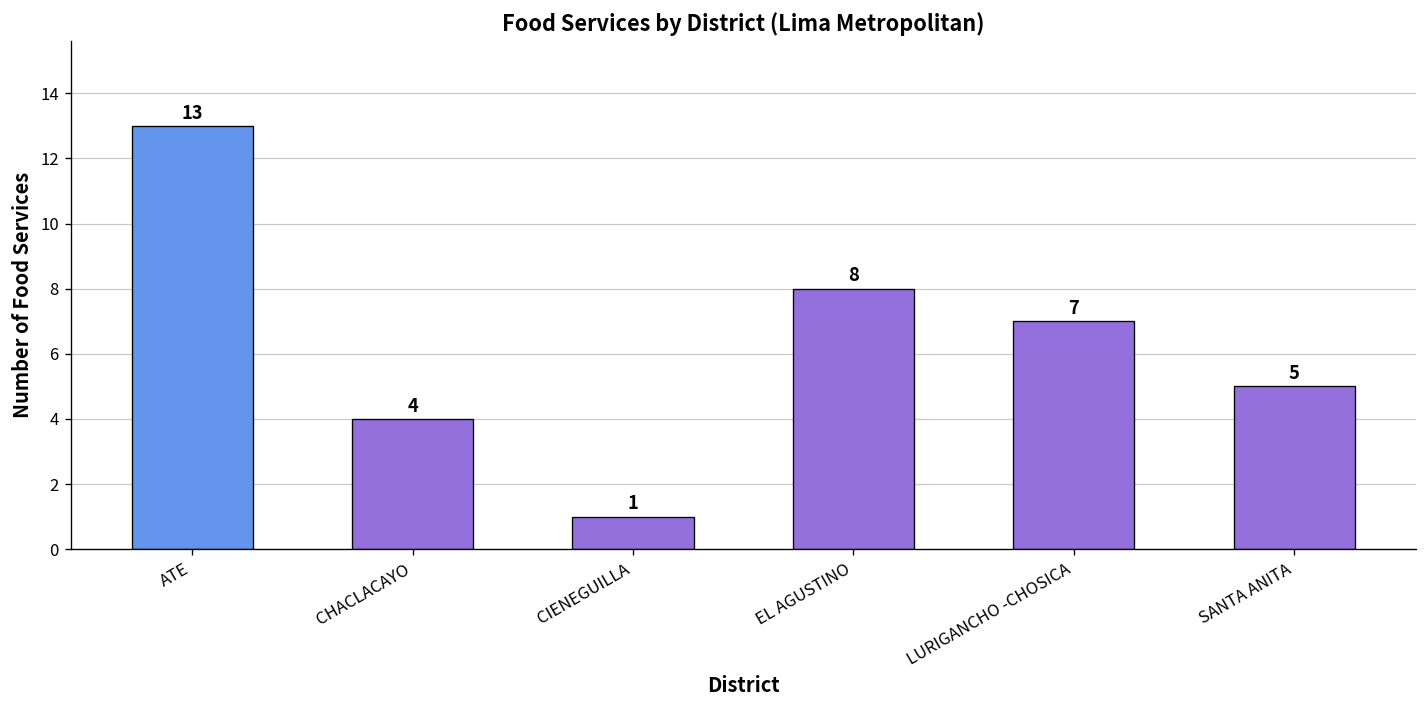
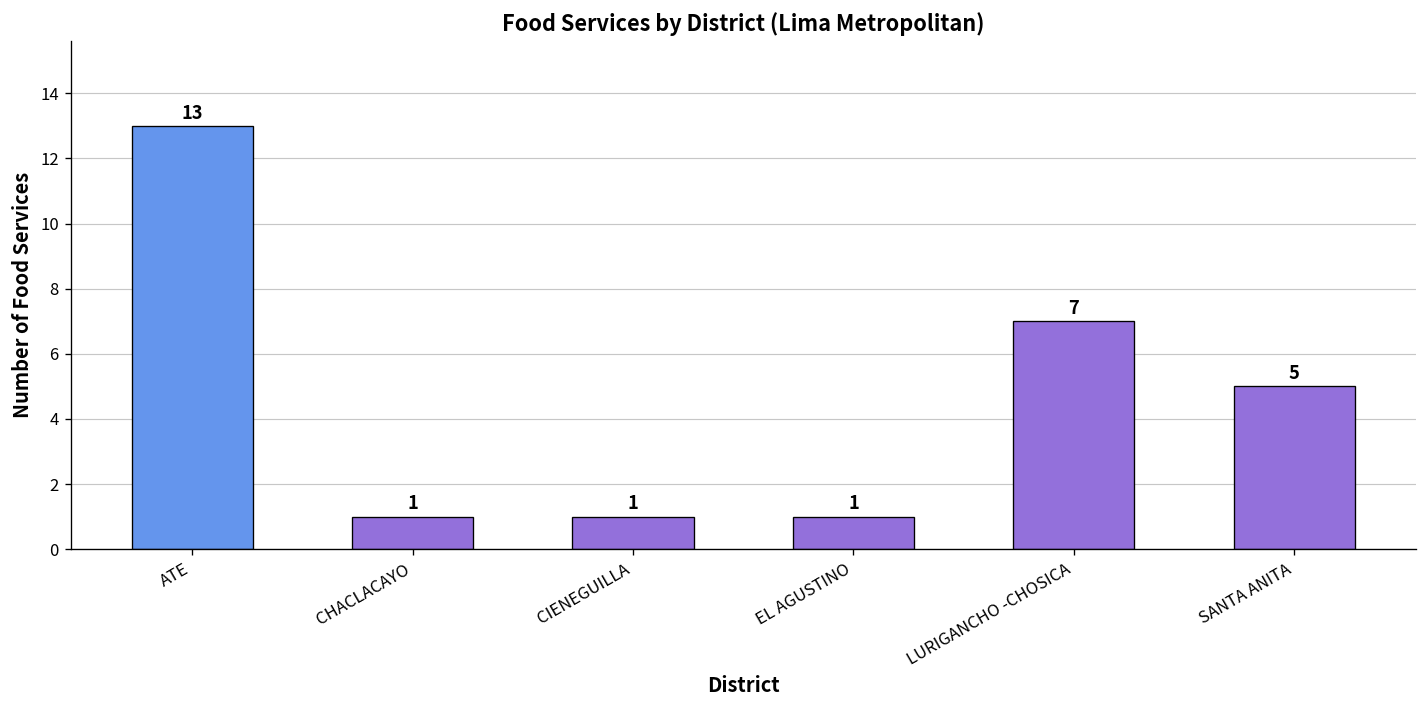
  {
    "ATE": 13,
-   "CHACLACAYO": 4,
+   "CHACLACAYO": 1,
    "CIENEGUILLA": 1,
-   "EL AGUSTINO": 8,
+   "EL AGUSTINO": 1,
    "LURIGANCHO -CHOSICA": 7,
    "SANTA ANITA": 5
  }
